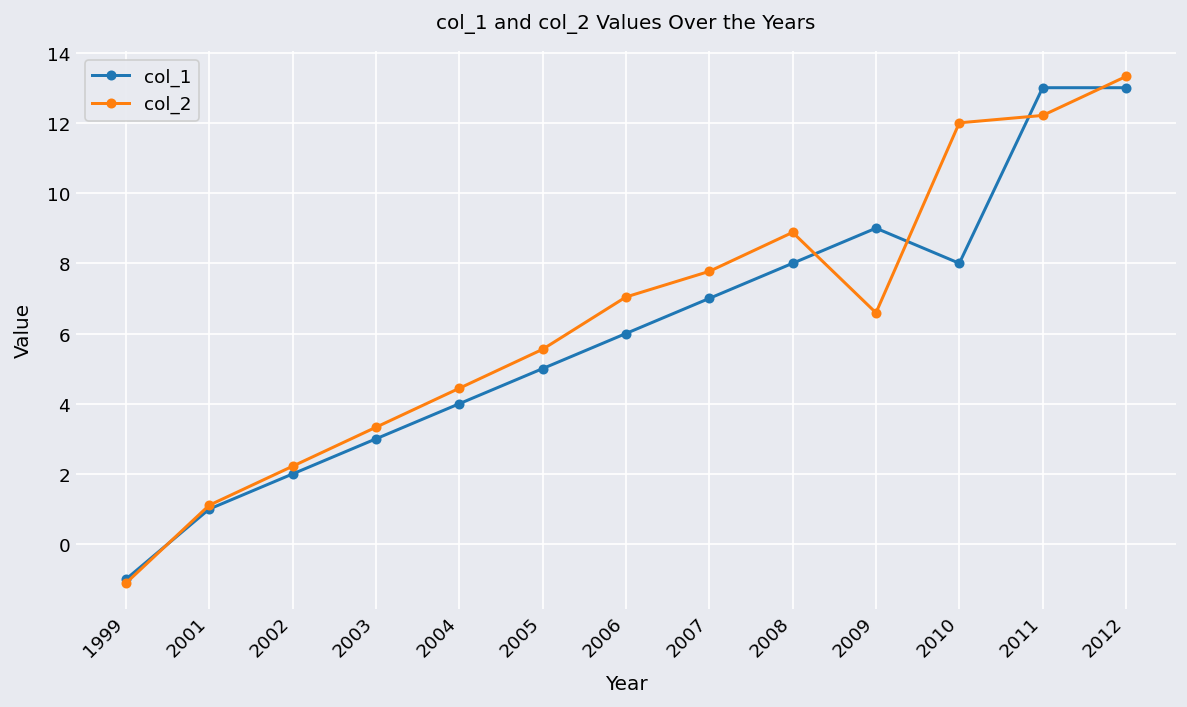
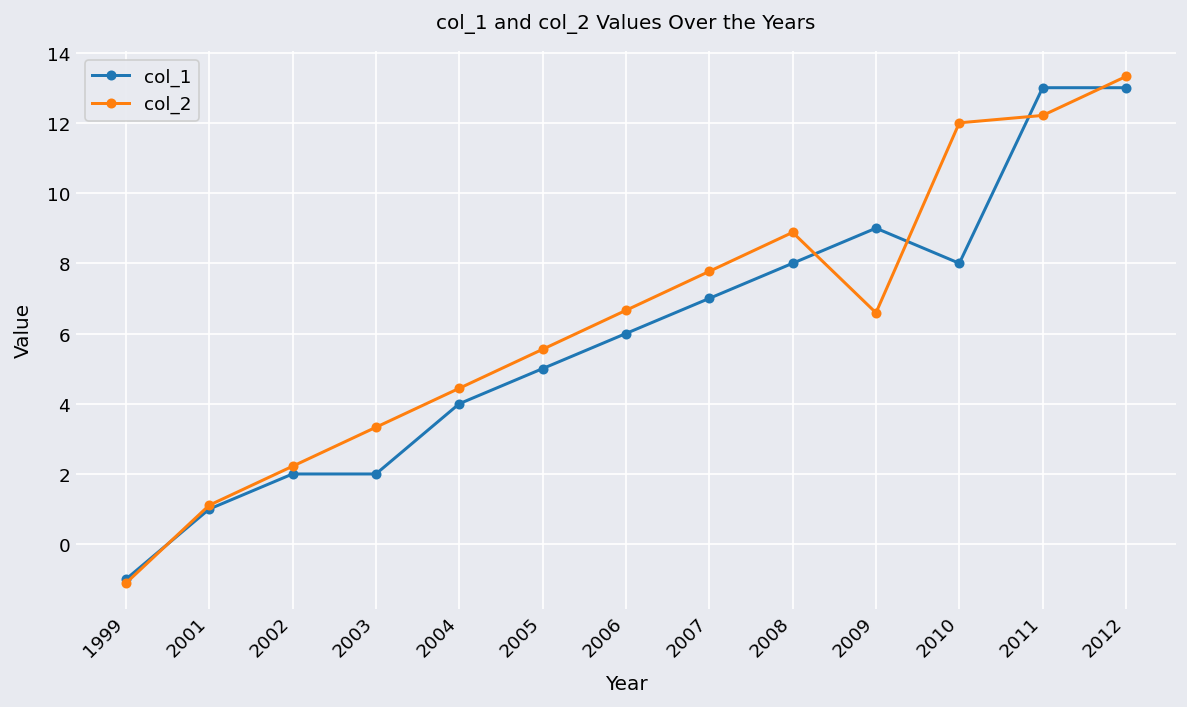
  {
    "col_1": {
      "1999": -1,
      "2001": 1,
      "2002": 2,
-     "2003": 3,
+     "2003": 2,
      "2004": 4,
      "2005": 5,
      "2006": 6,
      "2007": 7,
      "2008": 8,
      "2009": 9,
      "2010": 8,
      "2011": 13,
      "2012": 13
    },
    "col_2": {
      "1999": -1.1,
      "2001": 1.1,
      "2002": 2.2,
      "2003": 3.3,
      "2004": 4.4,
      "2005": 5.6,
-     "2006": 7.0,
+     "2006": 6.7,
      "2007": 7.8,
      "2008": 8.9,
      "2009": 6.6,
      "2010": 12.0,
      "2011": 12.2,
      "2012": 13.3
    }
  }
